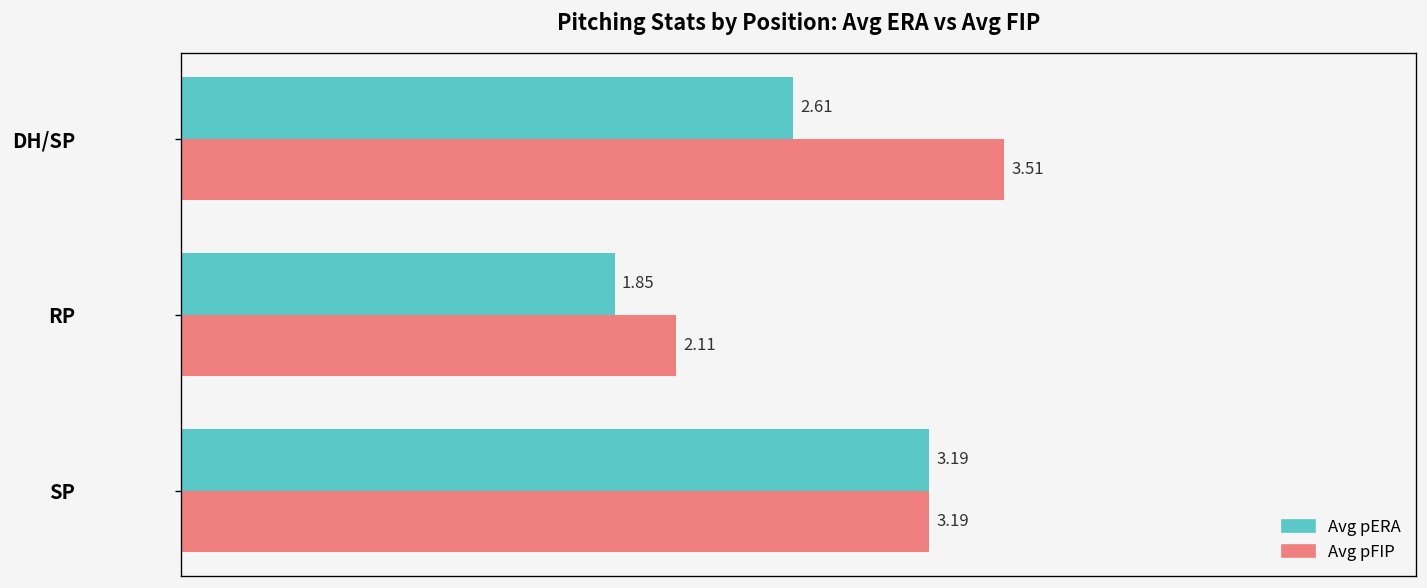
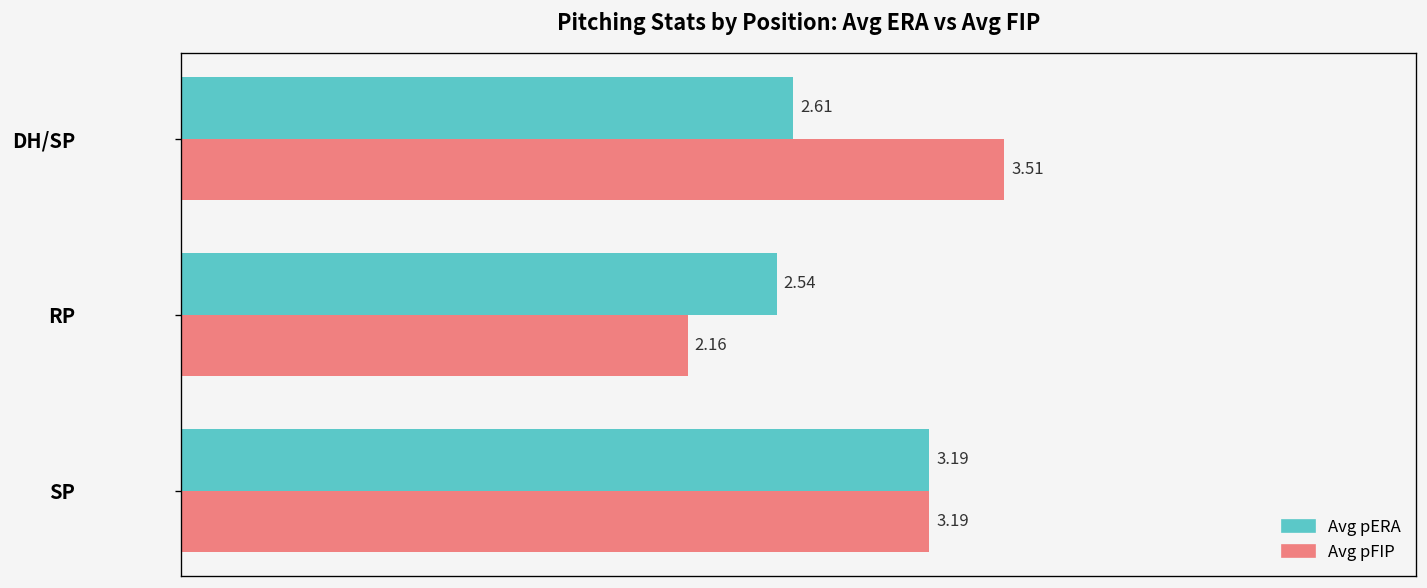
  {
    "Avg pERA": {
      "DH/SP": 2.61,
-     "RP": 1.85,
+     "RP": 2.54,
      "SP": 3.19
    },
    "Avg pFIP": {
      "DH/SP": 3.51,
-     "RP": 2.11,
+     "RP": 2.16,
      "SP": 3.19
    }
  }
